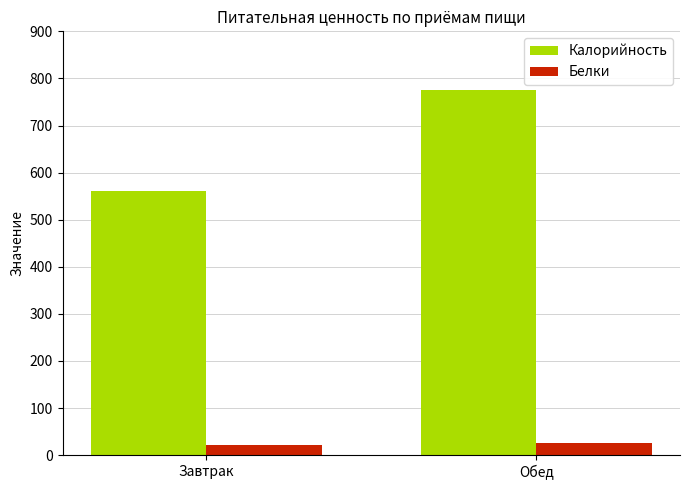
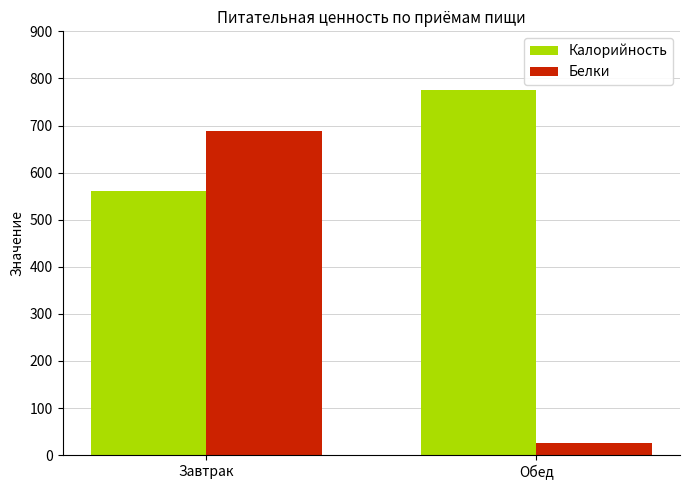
  {
    "Калорийность": {
      "Завтрак": 560,
      "Обед": 780
    },
    "Белки": {
-     "Завтрак": 20,
+     "Завтрак": 690,
      "Обед": 30
    }
  }
